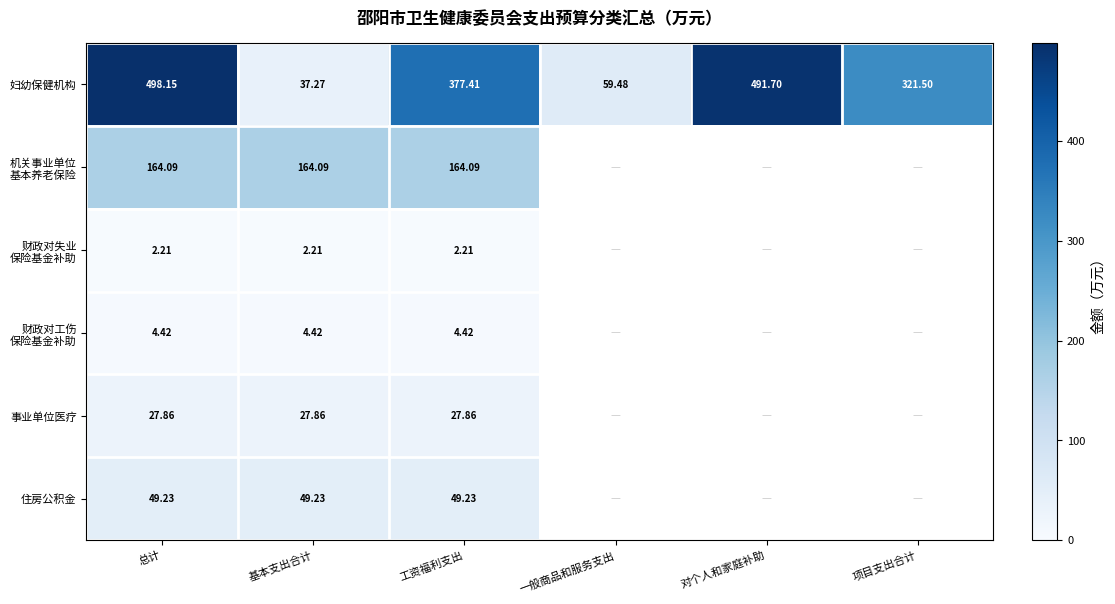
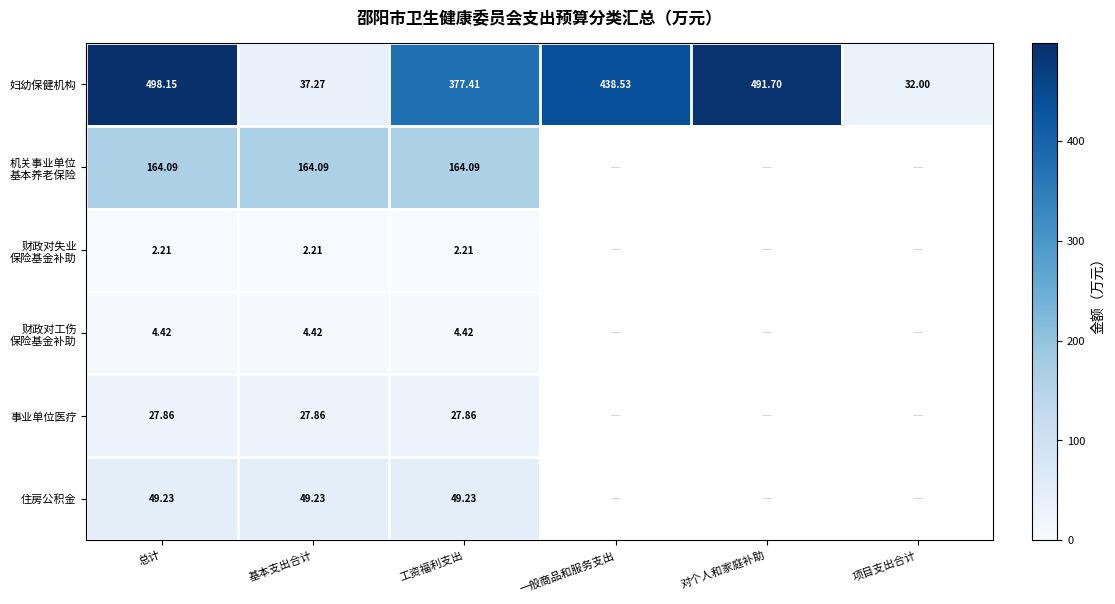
  {
    "妇幼保健机构": {
      "总计": 498.15,
      "基本支出合计": 37.27,
      "工资福利支出": 377.41,
-     "一般商品和服务支出": 59.48,
+     "一般商品和服务支出": 438.53,
      "对个人和家庭补助": 491.70,
-     "项目支出合计": 321.50
+     "项目支出合计": 32.00
    },
    "机关事业单位 基本养老保险": {
      "总计": 164.09,
      "基本支出合计": 164.09,
      "工资福利支出": 164.09
    },
    "财政对失业 保险基金补助": {
      "总计": 2.21,
      "基本支出合计": 2.21,
      "工资福利支出": 2.21
    },
    "财政对工伤 保险基金补助": {
      "总计": 4.42,
      "基本支出合计": 4.42,
      "工资福利支出": 4.42
    },
    "事业单位医疗": {
      "总计": 27.86,
      "基本支出合计": 27.86,
      "工资福利支出": 27.86
    },
    "住房公积金": {
      "总计": 49.23,
      "基本支出合计": 49.23,
      "工资福利支出": 49.23
    }
  }
